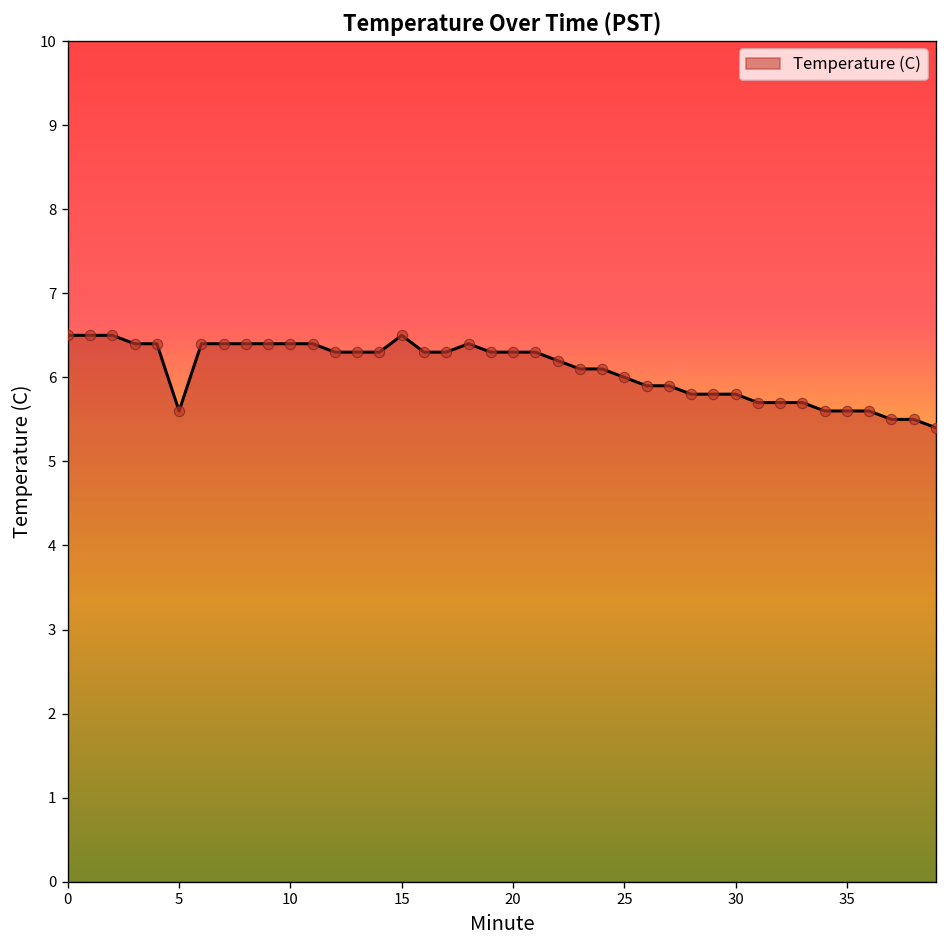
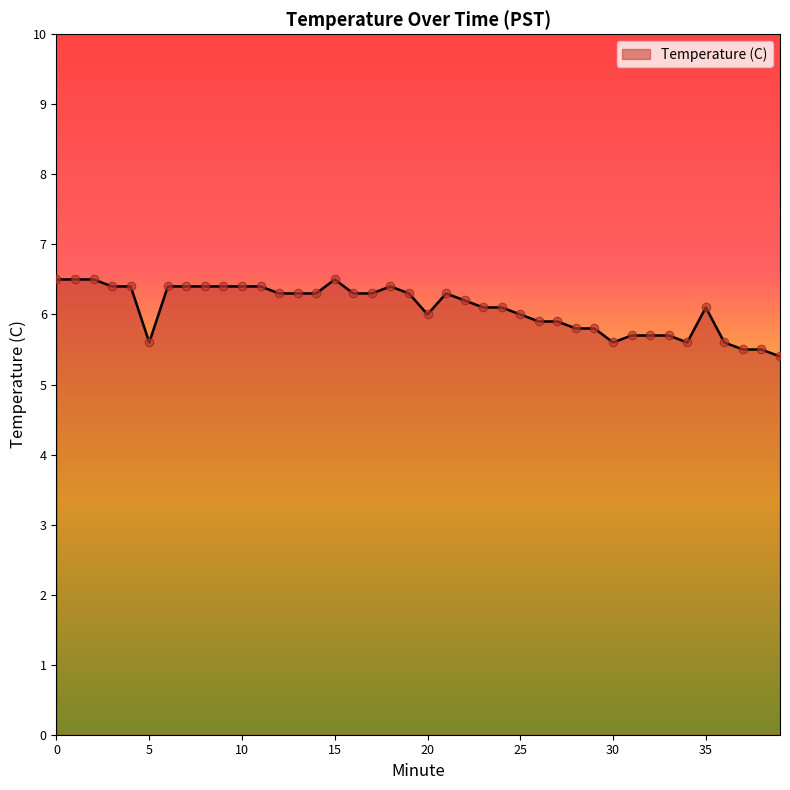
  {
    "0": 6.5,
    "5": 5.6,
    "10": 6.4,
    "15": 6.5,
-   "20": 6.3,
+   "20": 6.0,
    "25": 6.0,
-   "30": 5.8,
-   "35": 5.6
+   "30": 5.6,
+   "35": 6.1
  }
